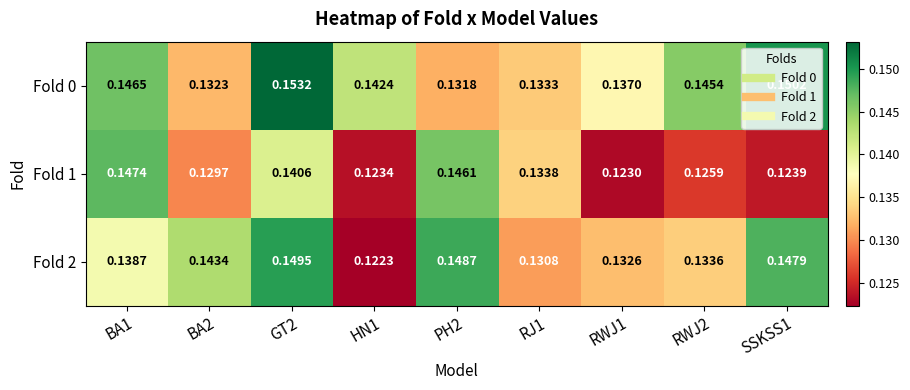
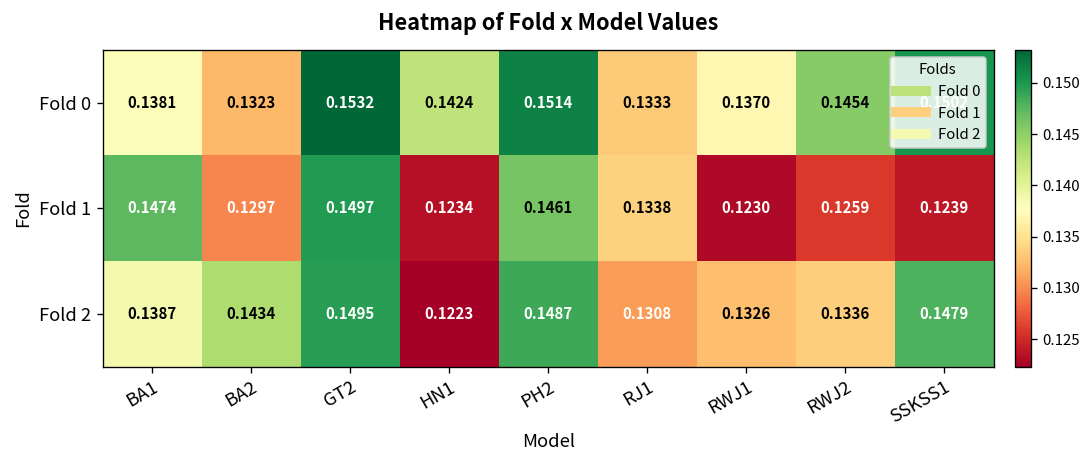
  {
    "Fold 0": {
-     "BA1": 0.1465,
+     "BA1": 0.1381,
      "BA2": 0.1323,
      "GT2": 0.1532,
      "HN1": 0.1424,
-     "PH2": 0.1318,
+     "PH2": 0.1514,
      "RJ1": 0.1333,
      "RWJ1": 0.1370,
      "RWJ2": 0.1454
    },
    "Fold 1": {
      "BA1": 0.1474,
      "BA2": 0.1297,
-     "GT2": 0.1406,
+     "GT2": 0.1497,
      "HN1": 0.1234,
      "PH2": 0.1461,
      "RJ1": 0.1338,
      "RWJ1": 0.1230,
      "RWJ2": 0.1259,
      "SSKSS1": 0.1239
    },
    "Fold 2": {
      "BA1": 0.1387,
      "BA2": 0.1434,
      "GT2": 0.1495,
      "HN1": 0.1223,
      "PH2": 0.1487,
      "RJ1": 0.1308,
      "RWJ1": 0.1326,
      "RWJ2": 0.1336,
      "SSKSS1": 0.1479
    }
  }
